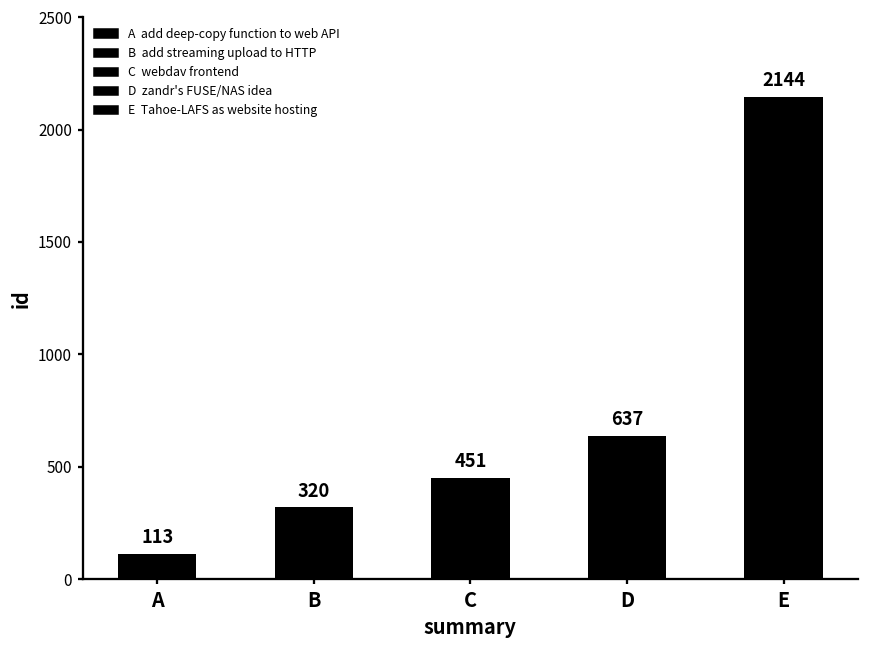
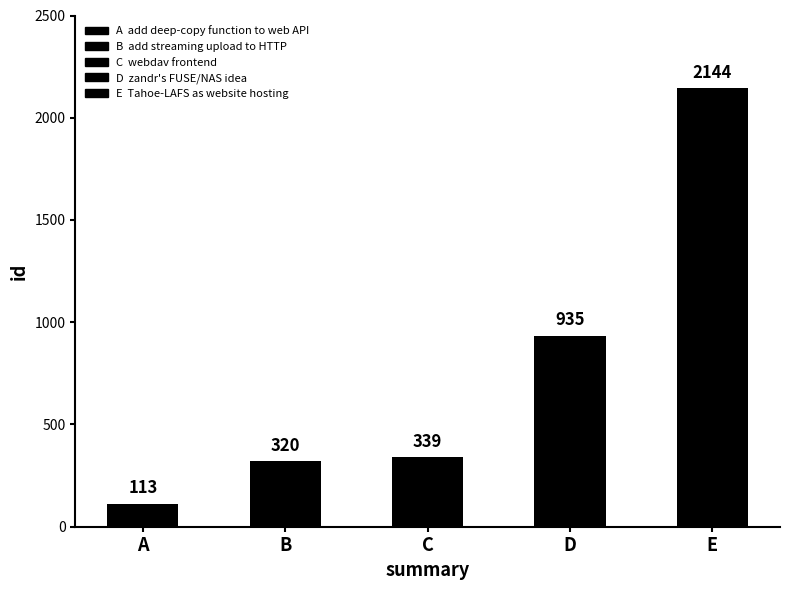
  {
    "A": 113,
    "B": 320,
-   "C": 451,
-   "D": 637,
+   "C": 339,
+   "D": 935,
    "E": 2144
  }
